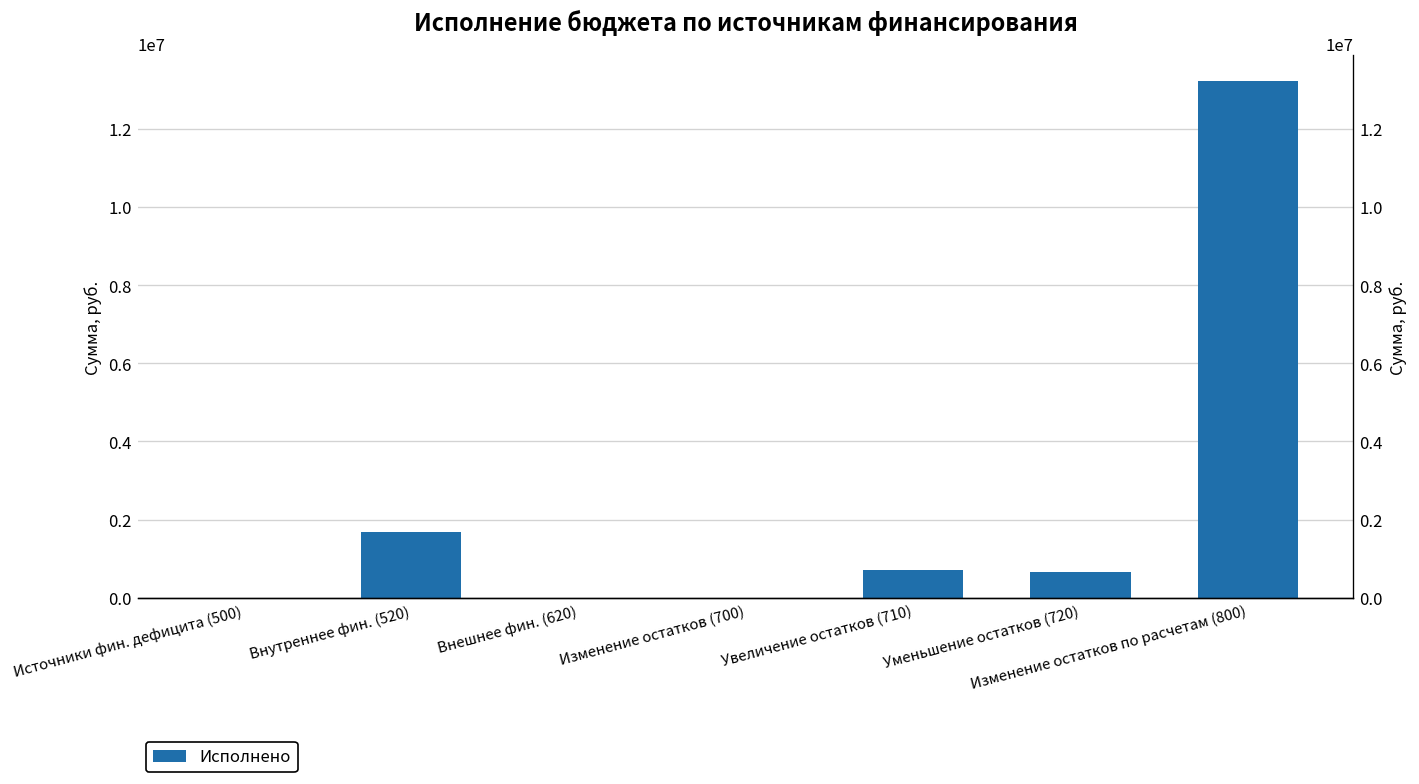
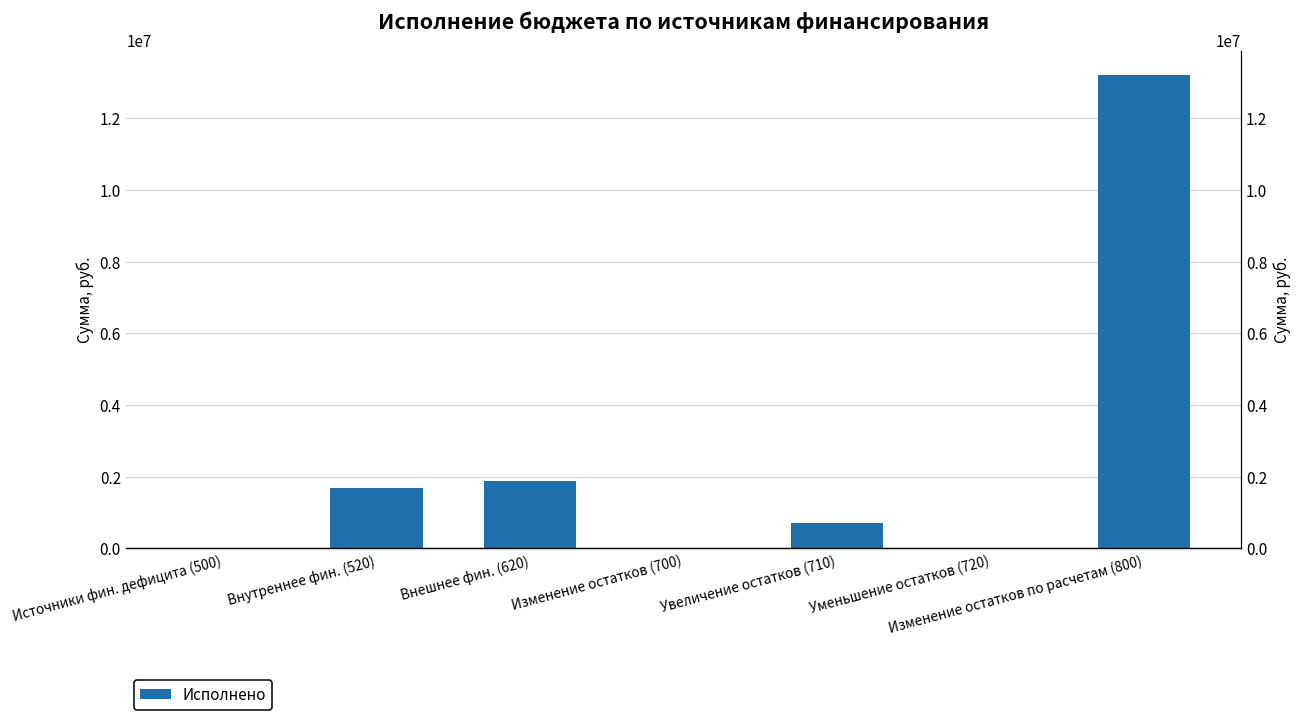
  {
    "Источники фин. дефицита (500)": 0,
    "Внутреннее фин. (520)": 1700000,
-   "Внешнее фин. (620)": 0,
+   "Внешнее фин. (620)": 1900000,
    "Изменение остатков (700)": 0,
    "Увеличение остатков (710)": 700000,
-   "Уменьшение остатков (720)": 700000,
+   "Уменьшение остатков (720)": 0,
    "Изменение остатков по расчетам (800)": 13200000
  }
